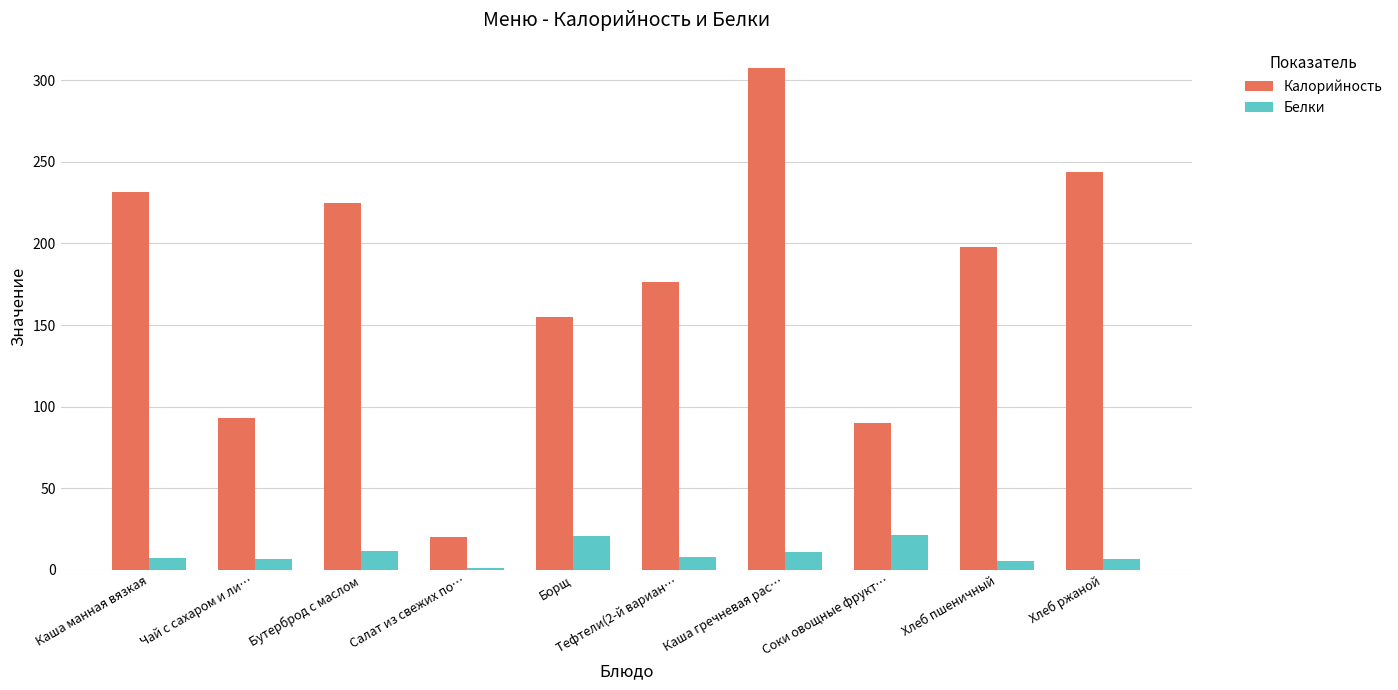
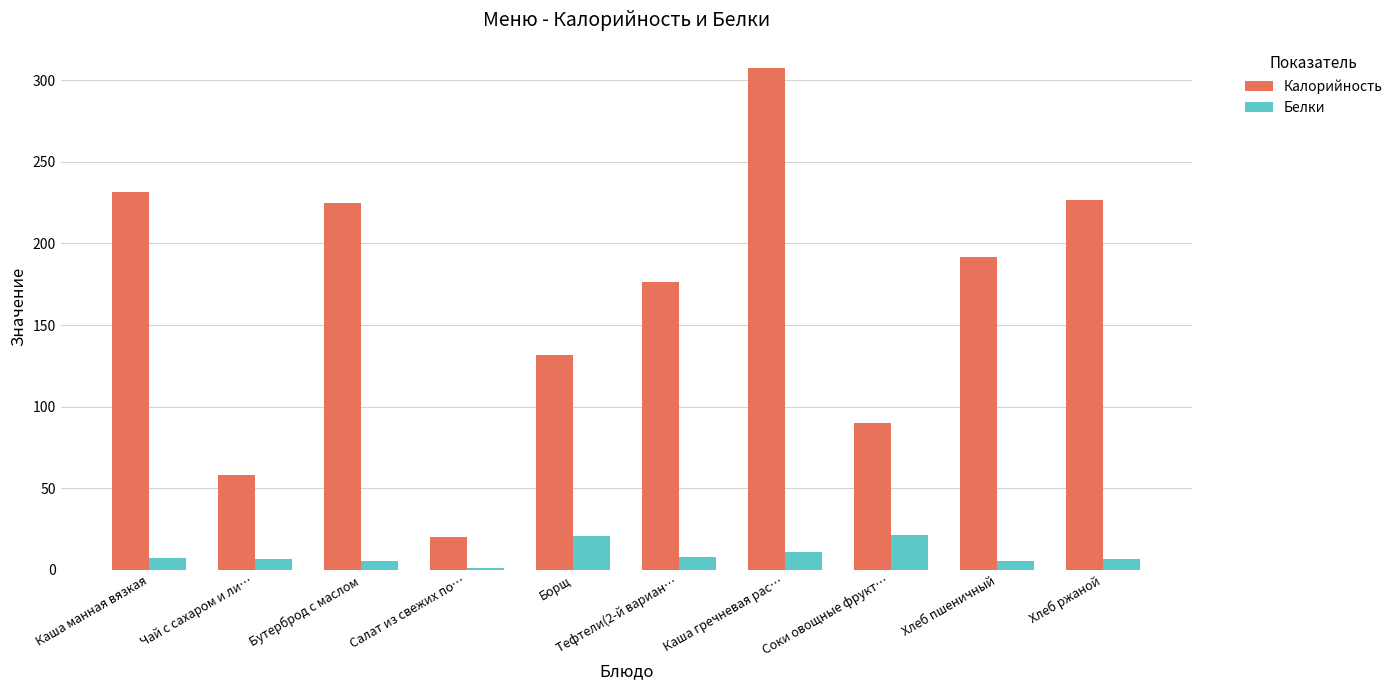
  {
    "Калорийность": {
      "Каша манная вязкая": 231,
-     "Чай с сахаром и ли…": 93,
+     "Чай с сахаром и ли…": 58,
      "Бутерброд с маслом": 225,
      "Салат из свежих по…": 20,
-     "Борщ": 155,
+     "Борщ": 132,
      "Тефтели(2-й вариан…": 176,
      "Каша гречневая рас…": 308,
      "Соки овощные фрукт…": 90,
-     "Хлеб пшеничный": 198,
-     "Хлеб ржаной": 244
+     "Хлеб пшеничный": 192,
+     "Хлеб ржаной": 227
    },
    "Белки": {
      "Каша манная вязкая": 7,
      "Чай с сахаром и ли…": 7,
-     "Бутерброд с маслом": 11,
+     "Бутерброд с маслом": 6,
      "Борщ": 21,
      "Тефтели(2-й вариан…": 8,
      "Каша гречневая рас…": 11,
      "Соки овощные фрукт…": 21,
      "Хлеб пшеничный": 5,
      "Хлеб ржаной": 7
    }
  }
